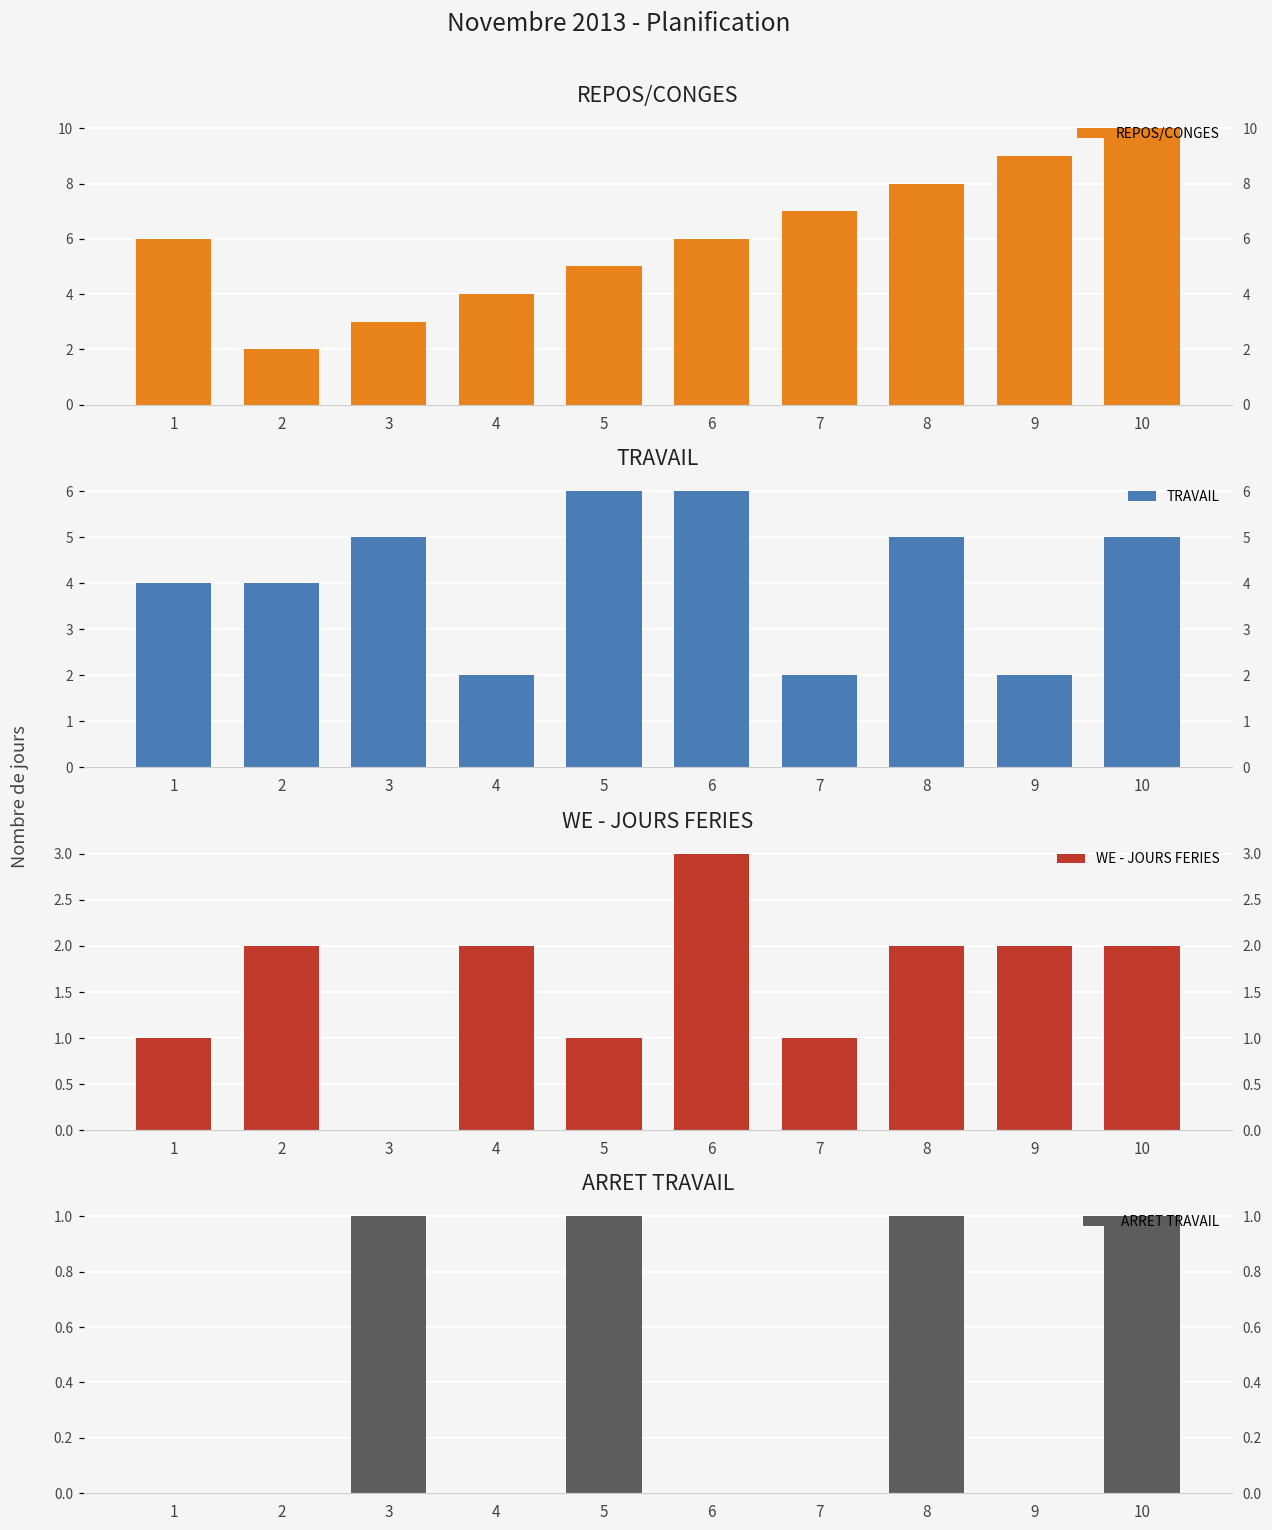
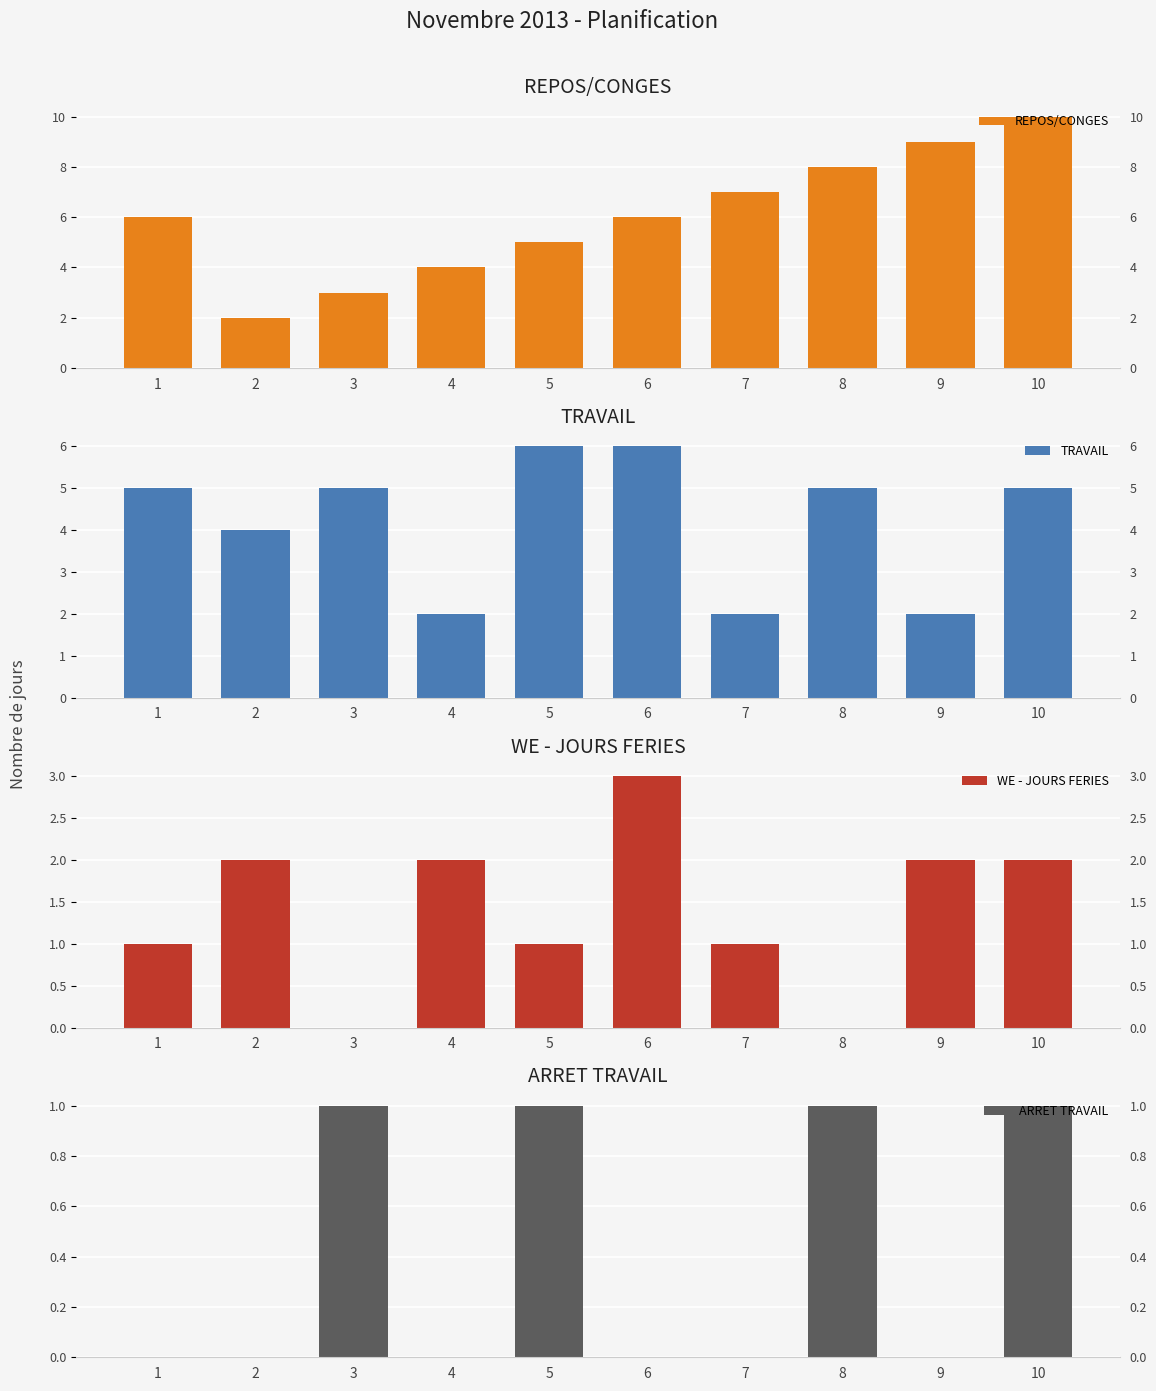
  {
    "REPOS/CONGES": {
      "1": 6.0,
      "2": 2.0,
      "3": 3.0,
      "4": 4.0,
      "5": 5.0,
      "6": 6.0,
      "7": 7.0,
      "8": 8.0,
      "9": 9.0,
      "10": 10.0
    },
    "TRAVAIL": {
-     "1": 4,
+     "1": 5,
      "2": 4,
      "3": 5,
      "4": 2,
      "5": 6,
      "6": 6,
      "7": 2,
      "8": 5,
      "9": 2,
      "10": 5
    },
    "WE - JOURS FERIES": {
      "1": 1,
      "2": 2,
      "3": 0,
      "4": 2,
      "5": 1,
      "6": 3,
      "7": 1,
-     "8": 2,
+     "8": 0,
      "9": 2,
      "10": 2
    },
    "ARRET TRAVAIL": {
      "1": 0.00,
      "2": 0.00,
      "3": 1.00,
      "4": 0.00,
      "5": 1.00,
      "6": 0.00,
      "7": 0.00,
      "8": 1.00,
      "9": 0.00,
      "10": 1.00
    }
  }
